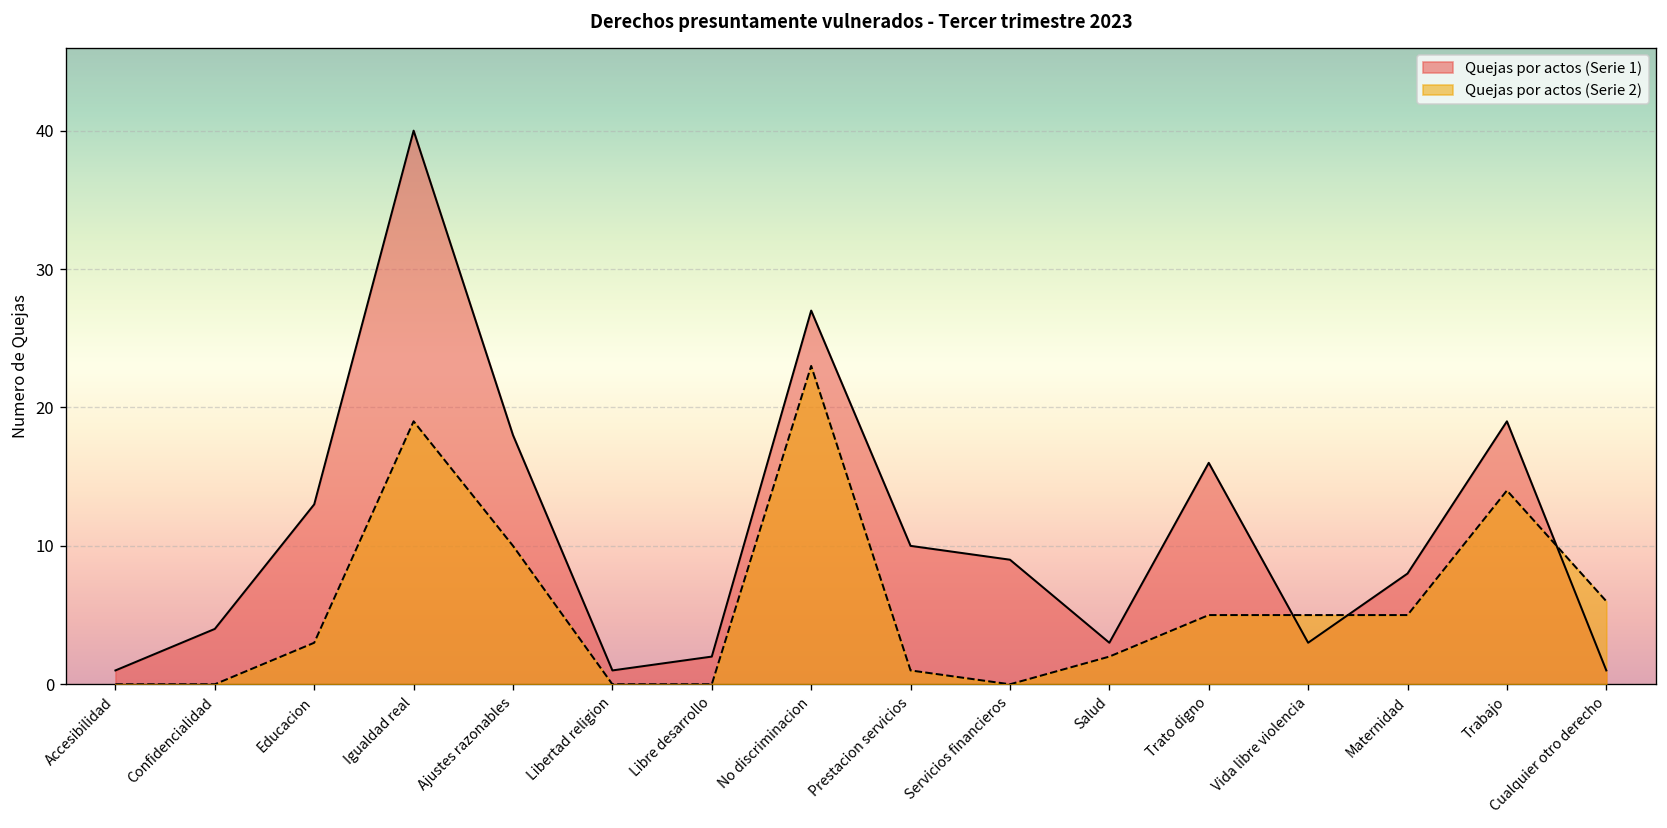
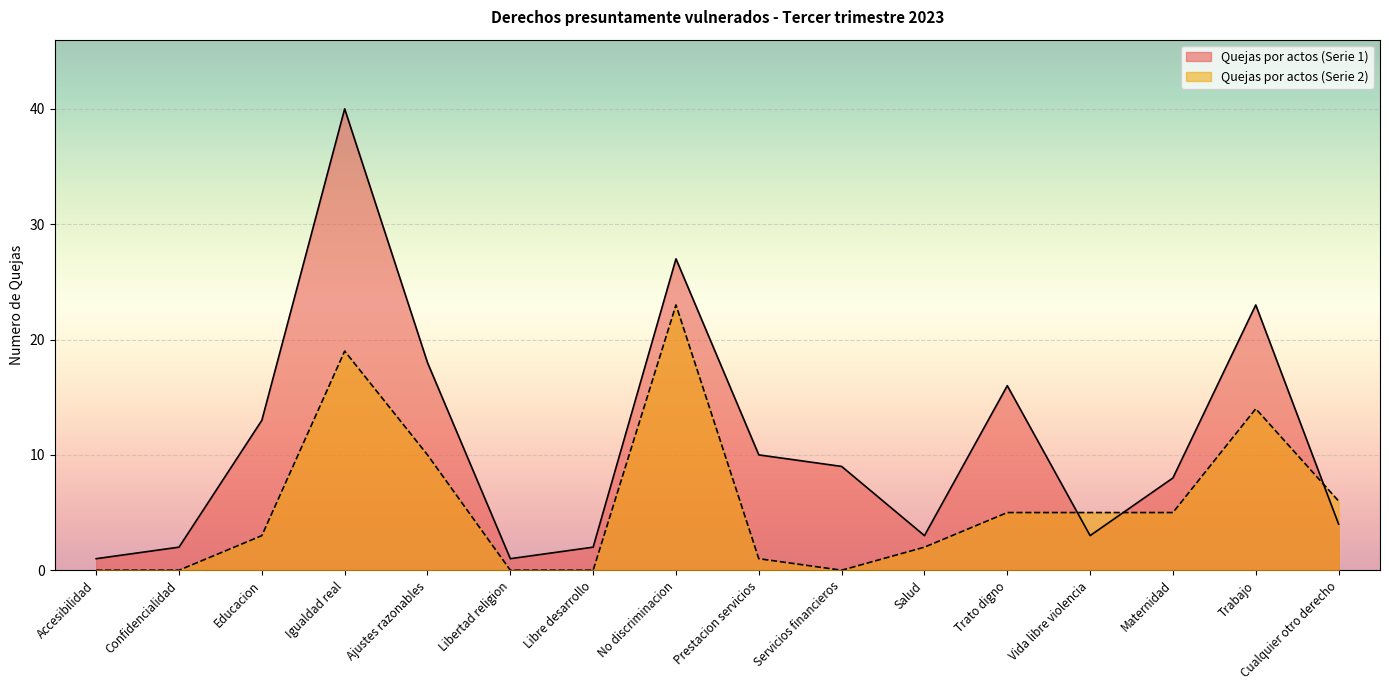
  {
    "Quejas por actos (Serie 1)": {
      "Accesibilidad": 1,
-     "Confidencialidad": 4,
+     "Confidencialidad": 2,
      "Educacion": 13,
      "Igualdad real": 40,
      "Ajustes razonables": 18,
      "Libertad religion": 1,
      "Libre desarrollo": 2,
      "No discriminacion": 27,
      "Prestacion servicios": 10,
      "Servicios financieros": 9,
      "Salud": 3,
      "Trato digno": 16,
      "Vida libre violencia": 3,
      "Maternidad": 8,
-     "Trabajo": 19,
-     "Cualquier otro derecho": 1
+     "Trabajo": 23,
+     "Cualquier otro derecho": 4
    },
    "Quejas por actos (Serie 2)": {
      "Accesibilidad": 0,
      "Confidencialidad": 0,
      "Educacion": 3,
      "Igualdad real": 19,
      "Ajustes razonables": 10,
      "Libertad religion": 0,
      "Libre desarrollo": 0,
      "No discriminacion": 23,
      "Prestacion servicios": 1,
      "Servicios financieros": 0,
      "Salud": 2,
      "Trato digno": 5,
      "Vida libre violencia": 5,
      "Maternidad": 5,
      "Trabajo": 14,
      "Cualquier otro derecho": 6
    }
  }
